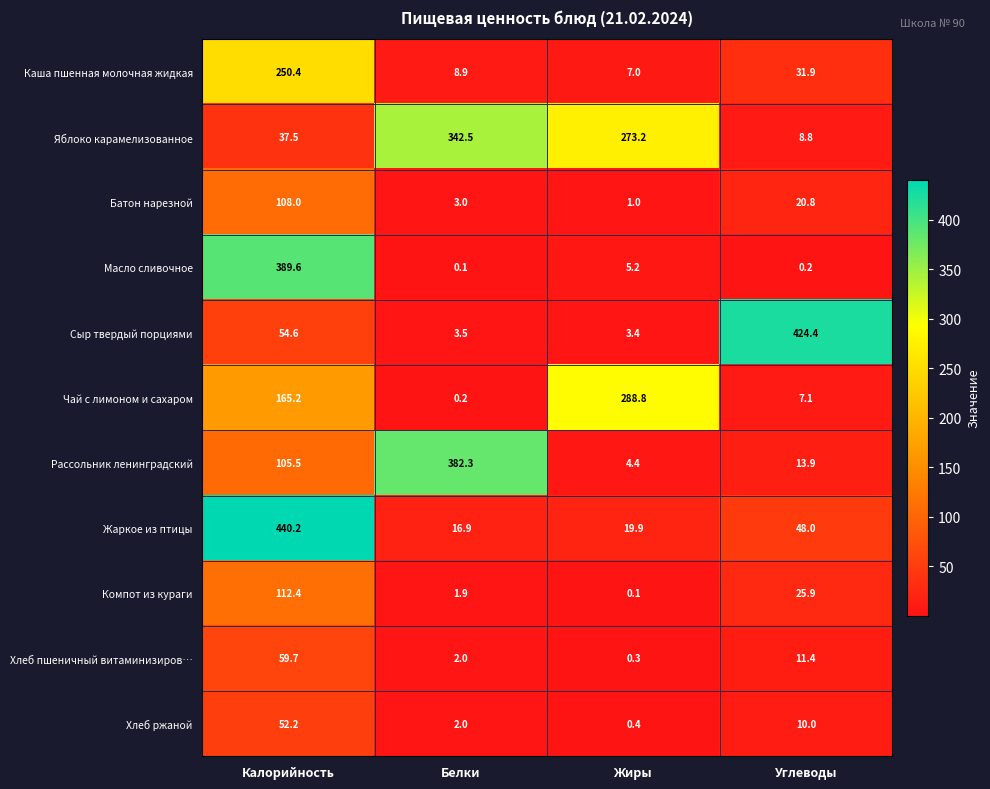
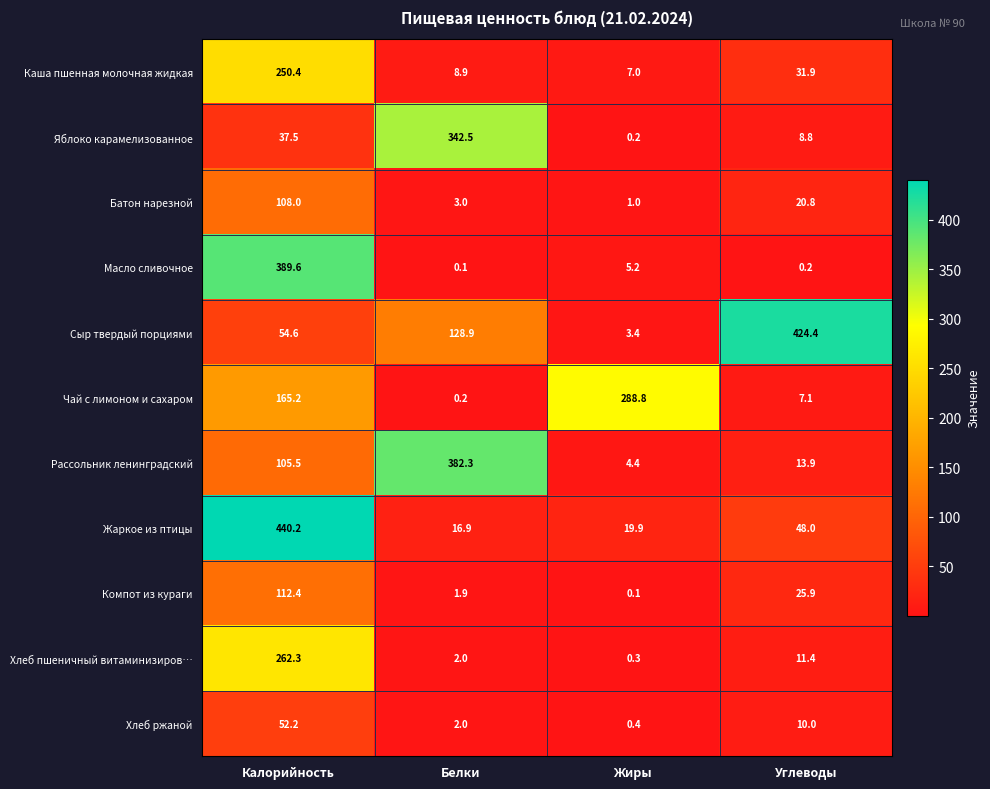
  {
    "Каша пшенная молочная жидкая": {
      "Калорийность": 250.4,
      "Белки": 8.9,
      "Жиры": 7.0,
      "Углеводы": 31.9
    },
    "Яблоко карамелизованное": {
      "Калорийность": 37.5,
      "Белки": 342.5,
-     "Жиры": 273.2,
+     "Жиры": 0.2,
      "Углеводы": 8.8
    },
    "Батон нарезной": {
      "Калорийность": 108.0,
      "Белки": 3.0,
      "Жиры": 1.0,
      "Углеводы": 20.8
    },
    "Масло сливочное": {
      "Калорийность": 389.6,
      "Белки": 0.1,
      "Жиры": 5.2,
      "Углеводы": 0.2
    },
    "Сыр твердый порциями": {
      "Калорийность": 54.6,
-     "Белки": 3.5,
+     "Белки": 128.9,
      "Жиры": 3.4,
      "Углеводы": 424.4
    },
    "Чай с лимоном и сахаром": {
      "Калорийность": 165.2,
      "Белки": 0.2,
      "Жиры": 288.8,
      "Углеводы": 7.1
    },
    "Рассольник ленинградский": {
      "Калорийность": 105.5,
      "Белки": 382.3,
      "Жиры": 4.4,
      "Углеводы": 13.9
    },
    "Жаркое из птицы": {
      "Калорийность": 440.2,
      "Белки": 16.9,
      "Жиры": 19.9,
      "Углеводы": 48.0
    },
    "Компот из кураги": {
      "Калорийность": 112.4,
      "Белки": 1.9,
      "Жиры": 0.1,
      "Углеводы": 25.9
    },
    "Хлеб пшеничный витаминизиров…": {
-     "Калорийность": 59.7,
+     "Калорийность": 262.3,
      "Белки": 2.0,
      "Жиры": 0.3,
      "Углеводы": 11.4
    },
    "Хлеб ржаной": {
      "Калорийность": 52.2,
      "Белки": 2.0,
      "Жиры": 0.4,
      "Углеводы": 10.0
    }
  }
